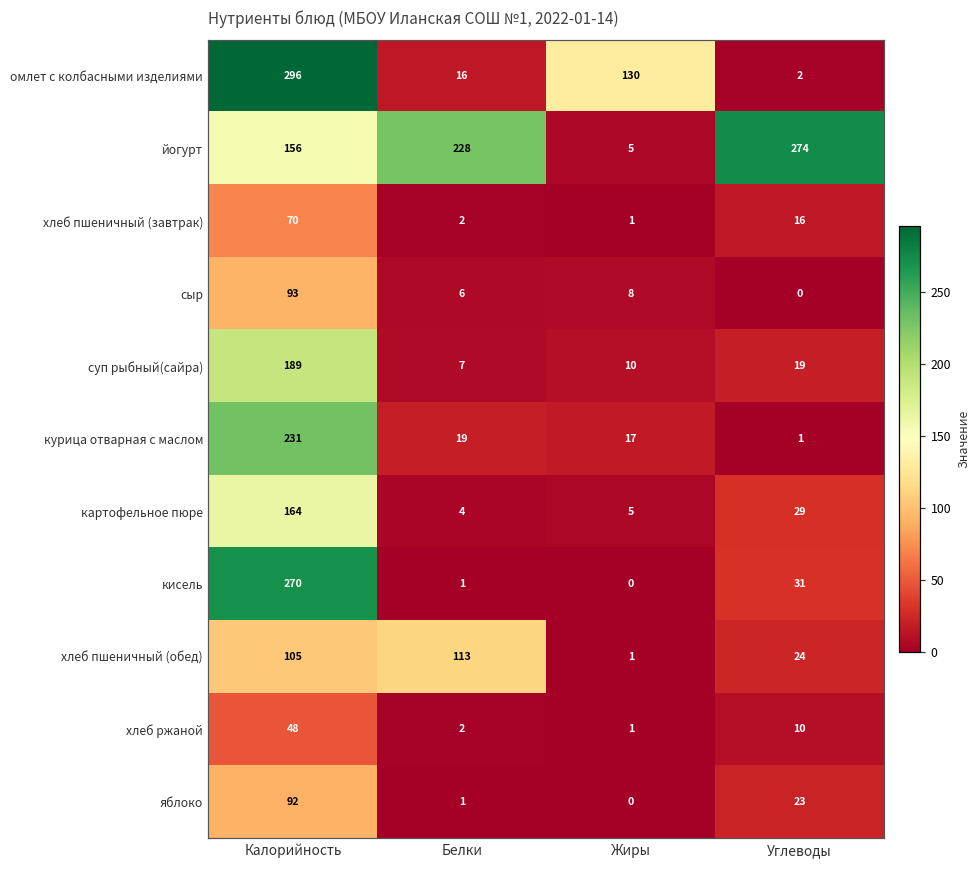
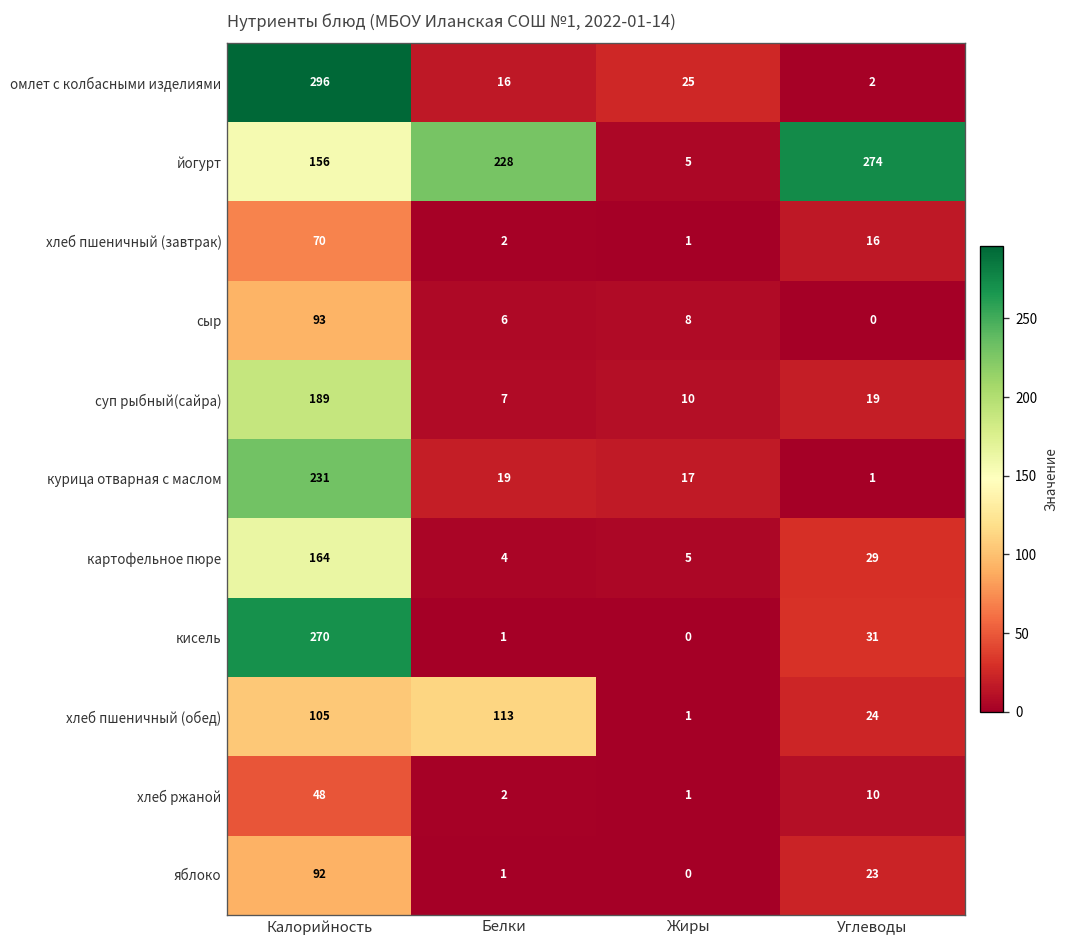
  {
    "омлет с колбасными изделиями": {
      "Калорийность": 296,
      "Белки": 16,
-     "Жиры": 130,
+     "Жиры": 25,
      "Углеводы": 2
    },
    "йогурт": {
      "Калорийность": 156,
      "Белки": 228,
      "Жиры": 5,
      "Углеводы": 274
    },
    "хлеб пшеничный (завтрак)": {
      "Калорийность": 70,
      "Белки": 2,
      "Жиры": 1,
      "Углеводы": 16
    },
    "сыр": {
      "Калорийность": 93,
      "Белки": 6,
      "Жиры": 8,
      "Углеводы": 0
    },
    "суп рыбный(сайра)": {
      "Калорийность": 189,
      "Белки": 7,
      "Жиры": 10,
      "Углеводы": 19
    },
    "курица отварная с маслом": {
      "Калорийность": 231,
      "Белки": 19,
      "Жиры": 17,
      "Углеводы": 1
    },
    "картофельное пюре": {
      "Калорийность": 164,
      "Белки": 4,
      "Жиры": 5,
      "Углеводы": 29
    },
    "кисель": {
      "Калорийность": 270,
      "Белки": 1,
      "Жиры": 0,
      "Углеводы": 31
    },
    "хлеб пшеничный (обед)": {
      "Калорийность": 105,
      "Белки": 113,
      "Жиры": 1,
      "Углеводы": 24
    },
    "хлеб ржаной": {
      "Калорийность": 48,
      "Белки": 2,
      "Жиры": 1,
      "Углеводы": 10
    },
    "яблоко": {
      "Калорийность": 92,
      "Белки": 1,
      "Жиры": 0,
      "Углеводы": 23
    }
  }
